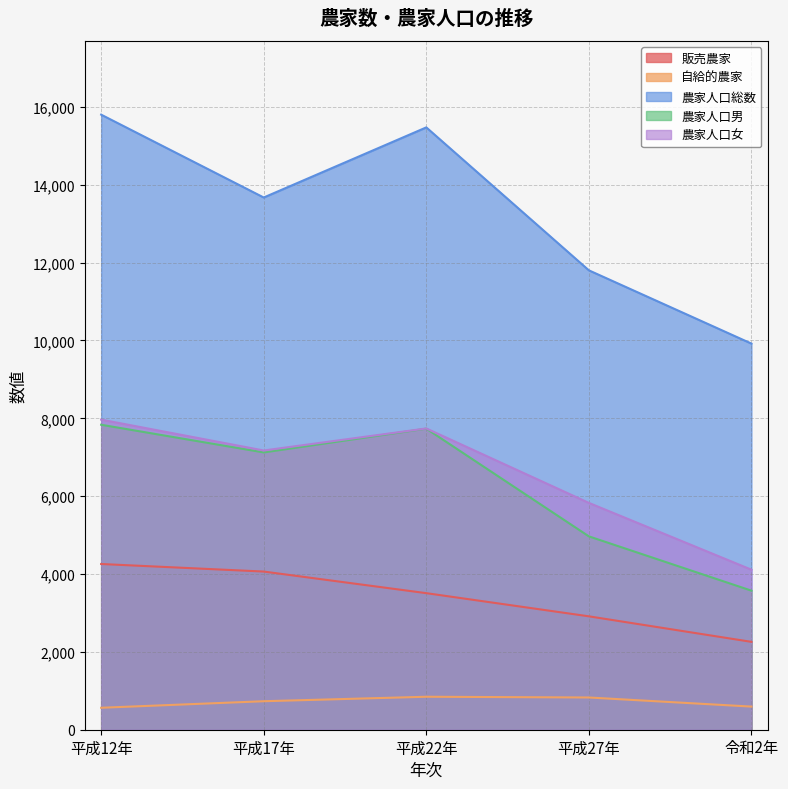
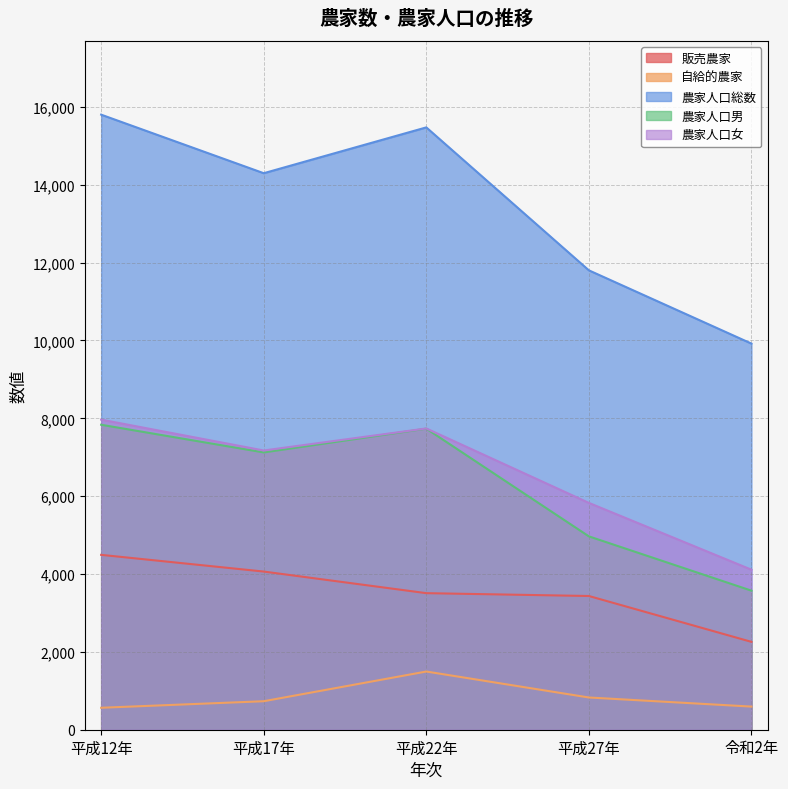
  {
    "販売農家": {
-     "平成12年": "4,300",
+     "平成12年": "4,500",
      "平成17年": "4,100",
      "平成22年": "3,500",
-     "平成27年": "2,900",
+     "平成27年": "3,400",
      "令和2年": "2,300"
    },
    "自給的農家": {
      "平成12年": "600",
      "平成17年": "700",
-     "平成22年": "800",
+     "平成22年": "1,500",
      "平成27年": "800",
      "令和2年": "600"
    },
    "農家人口総数": {
      "平成12年": "15,800",
-     "平成17年": "13,700",
+     "平成17年": "14,300",
      "平成22年": "15,500",
      "平成27年": "11,800",
      "令和2年": "9,900"
    },
    "農家人口男": {
      "平成12年": "7,800",
      "平成27年": "5,000",
      "令和2年": "3,600"
    },
    "農家人口女": {
      "平成12年": "8,000",
      "平成27年": "5,800",
      "令和2年": "4,100"
    }
  }
